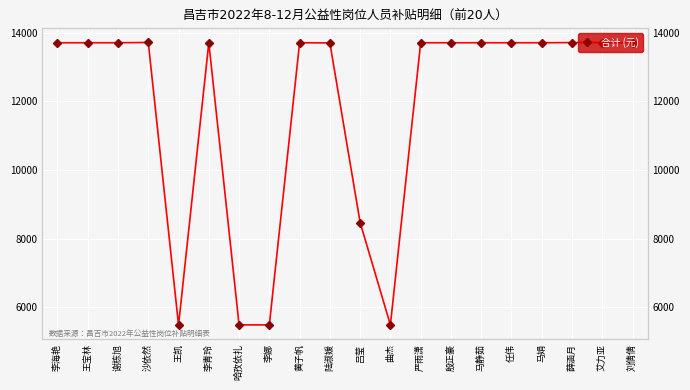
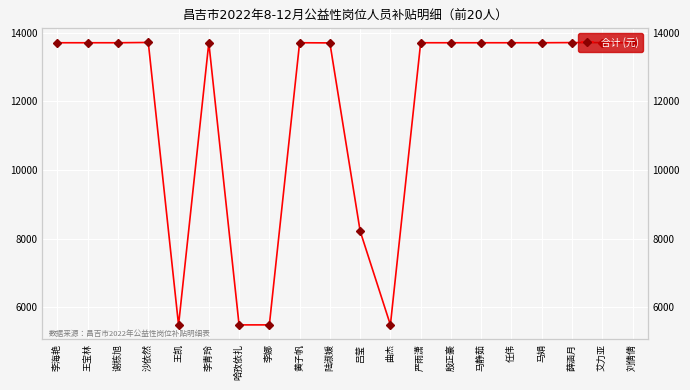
  {
    "李海艳": 13700,
    "王宝林": 13700,
    "谢栋旭": 13700,
    "沙依然": 13700,
    "王凯": 5500,
    "李青玲": 13700,
    "哈孜依扎": 5500,
    "李娜": 5500,
    "黄子帆": 13700,
    "陆淑媛": 13700,
-   "吕莹": 8500,
+   "吕莹": 8200,
    "曲杰": 5500,
    "严雨潇": 13700,
    "殷正豪": 13700,
    "马静茹": 13700,
    "任伟": 13700,
    "马娟": 13700,
    "薛涵月": 13700
  }
